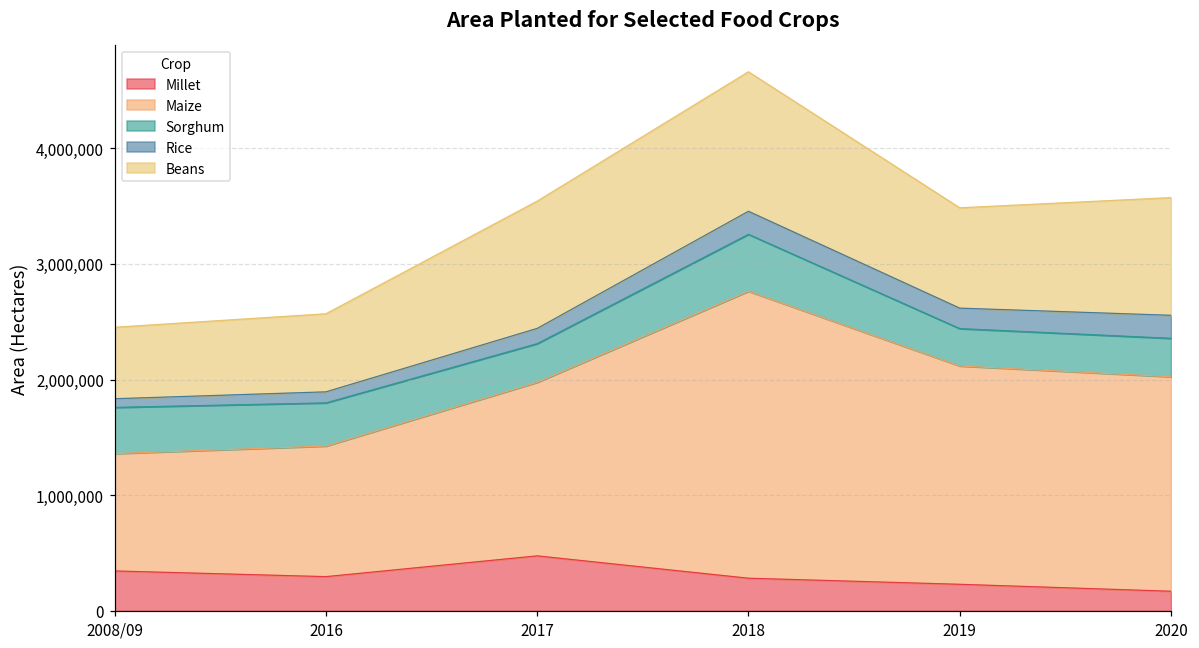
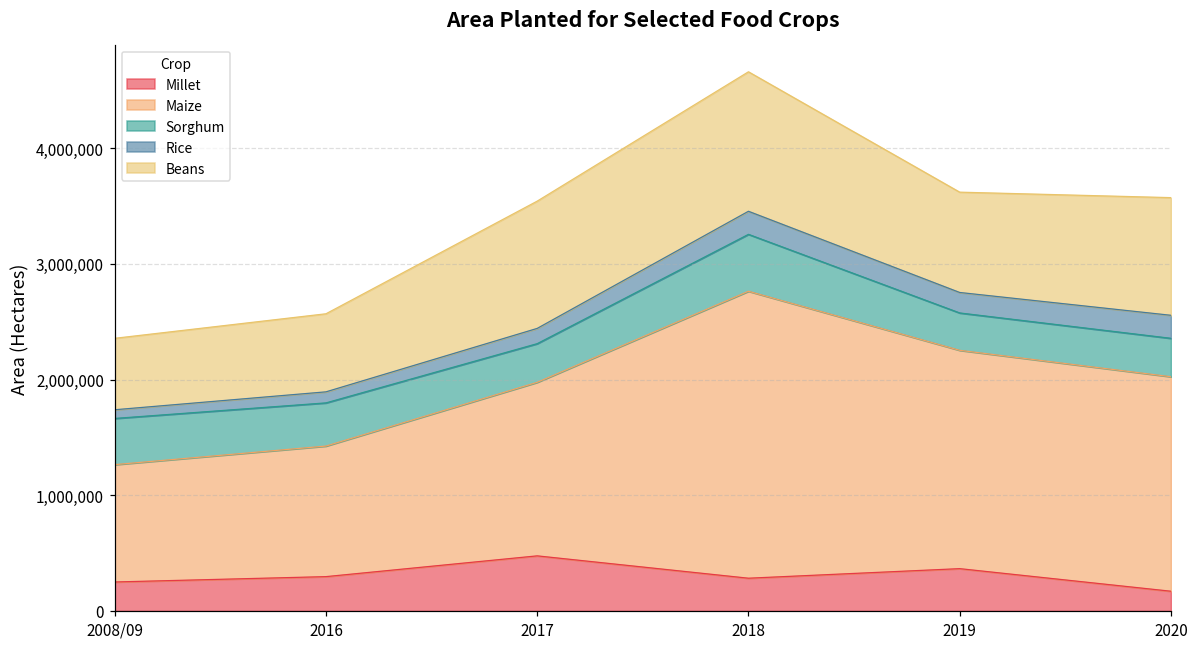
  {
    "Millet": {
-     "2008/09": "350,000",
+     "2008/09": "250,000",
      "2016": "300,000",
      "2017": "480,000",
      "2018": "280,000",
-     "2019": "230,000",
+     "2019": "370,000",
      "2020": "170,000"
    }
  }
